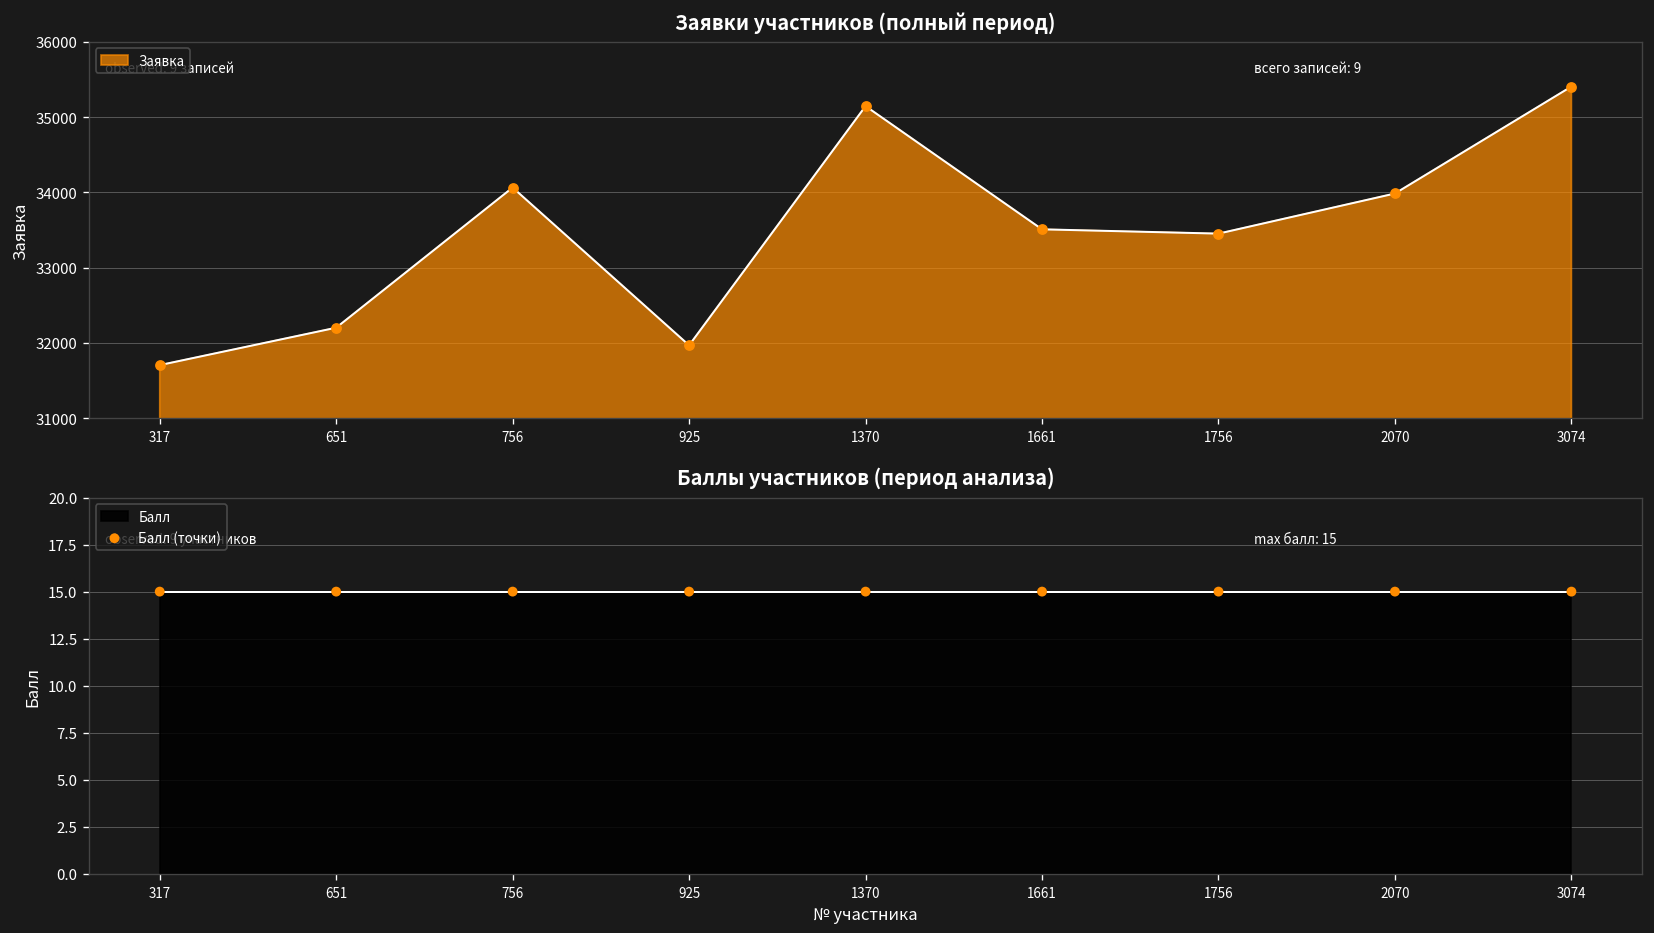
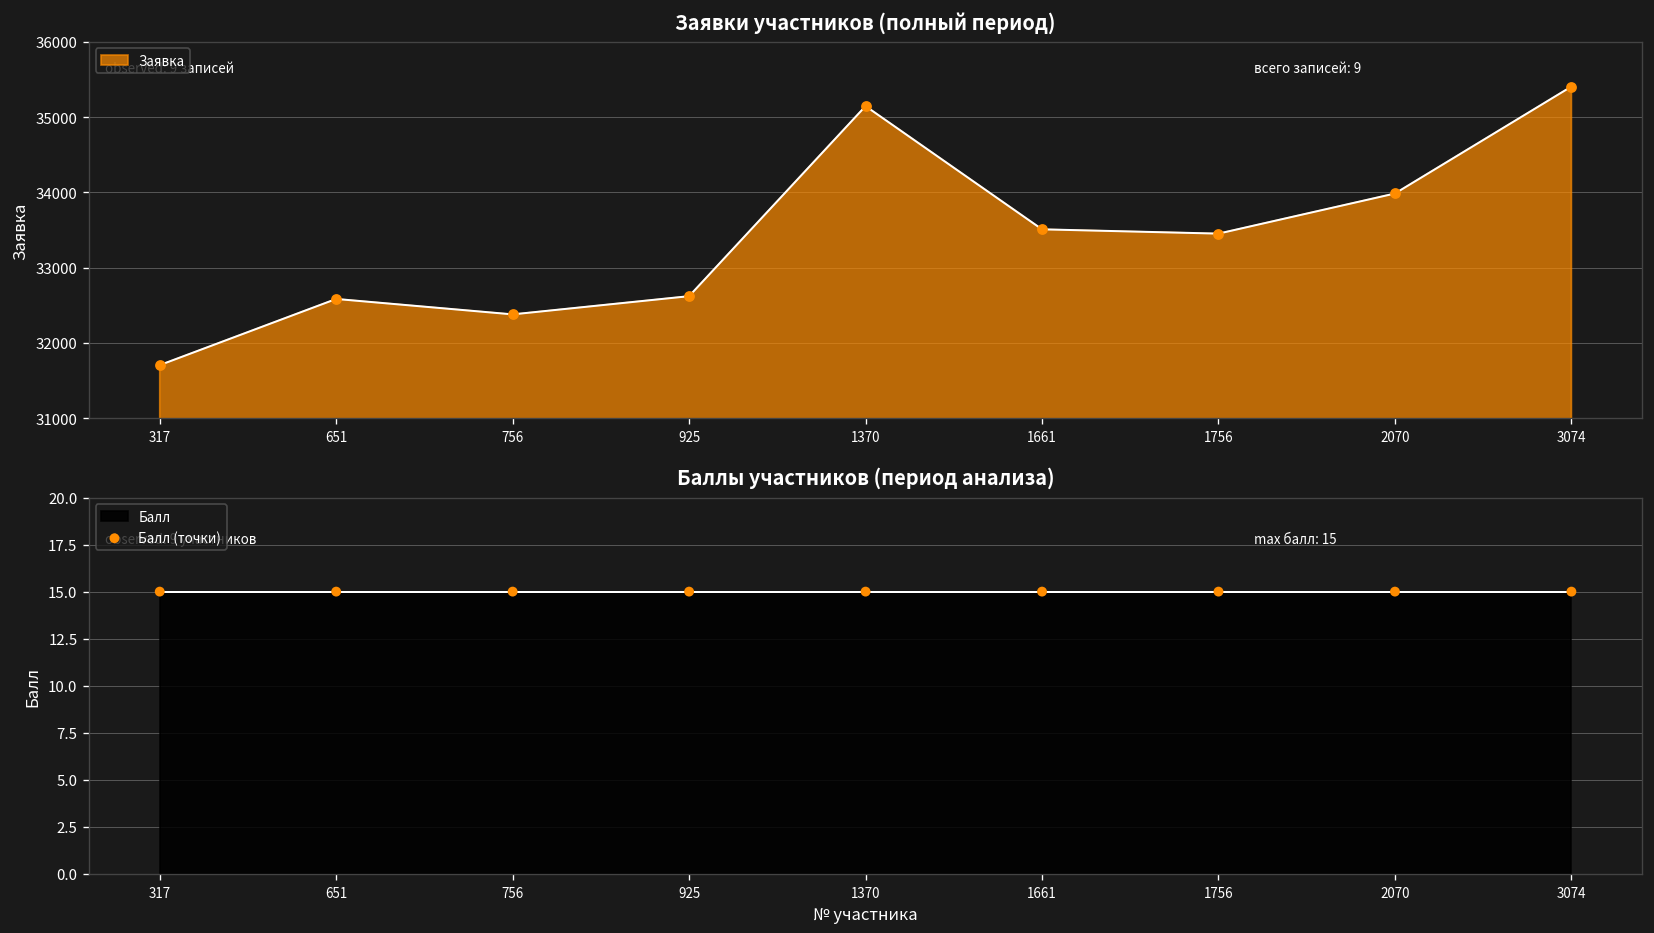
  {
    "Заявки участников (полный период)": {
      "317": 31700,
-     "651": 32200,
-     "756": 34100,
-     "925": 32000,
+     "651": 32600,
+     "756": 32400,
+     "925": 32600,
      "1370": 35100,
      "1661": 33500,
      "1756": 33500,
      "2070": 34000,
      "3074": 35400
    },
    "Баллы участников (период анализа)": {
      "317": 15.0,
      "651": 15.0,
      "756": 15.0,
      "925": 15.0,
      "1370": 15.0,
      "1661": 15.0,
      "1756": 15.0,
      "2070": 15.0,
      "3074": 15.0
    }
  }
